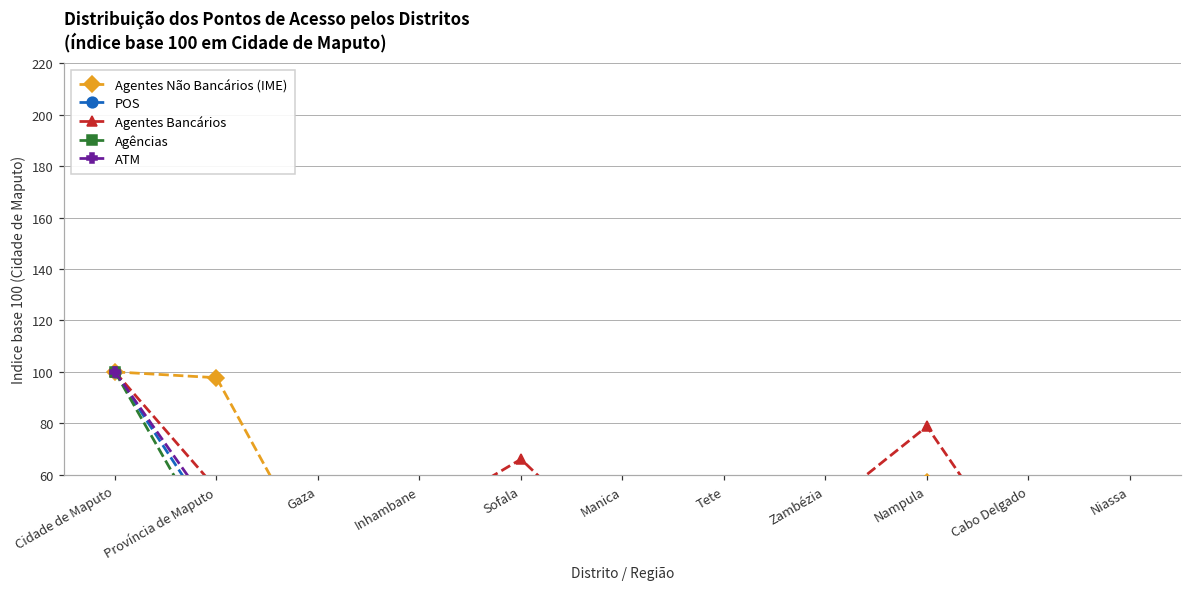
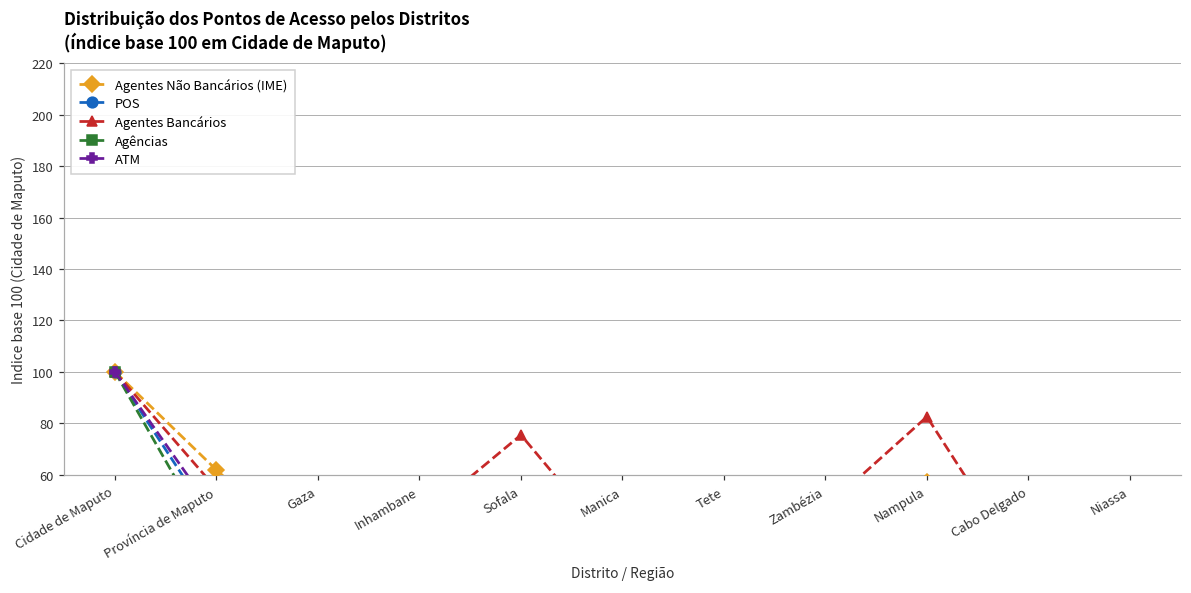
  {
    "Agentes Não Bancários (IME)": {
-     "Província de Maputo": 98
+     "Província de Maputo": 62
    },
    "Agentes Bancários": {
-     "Sofala": 66,
-     "Nampula": 79
+     "Sofala": 75,
+     "Nampula": 83
    }
  }
